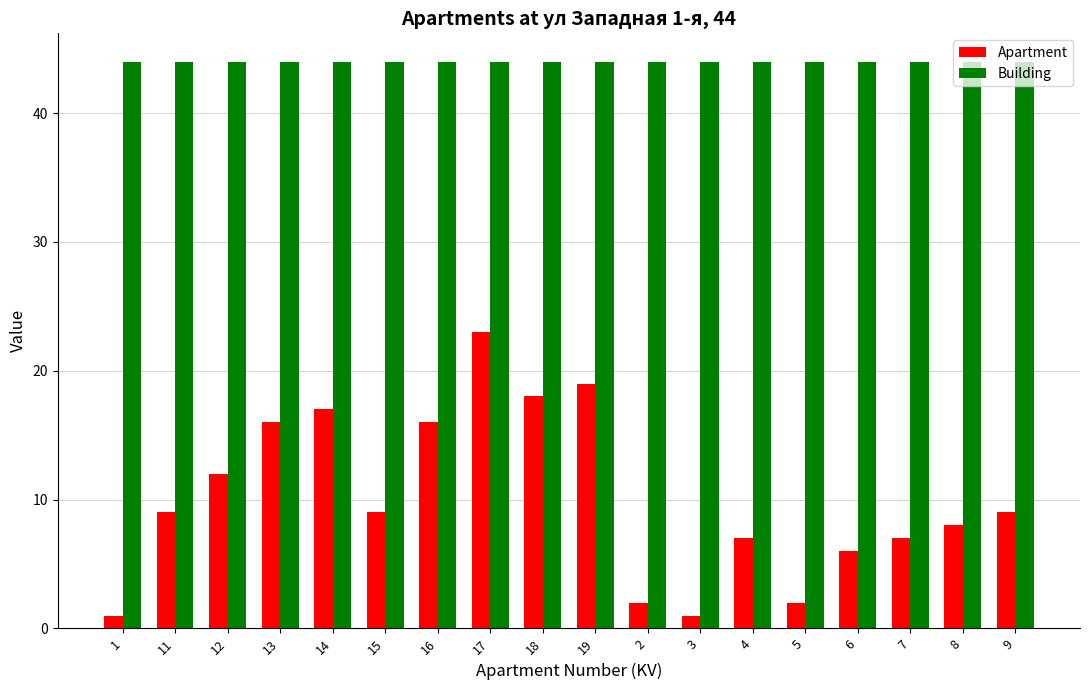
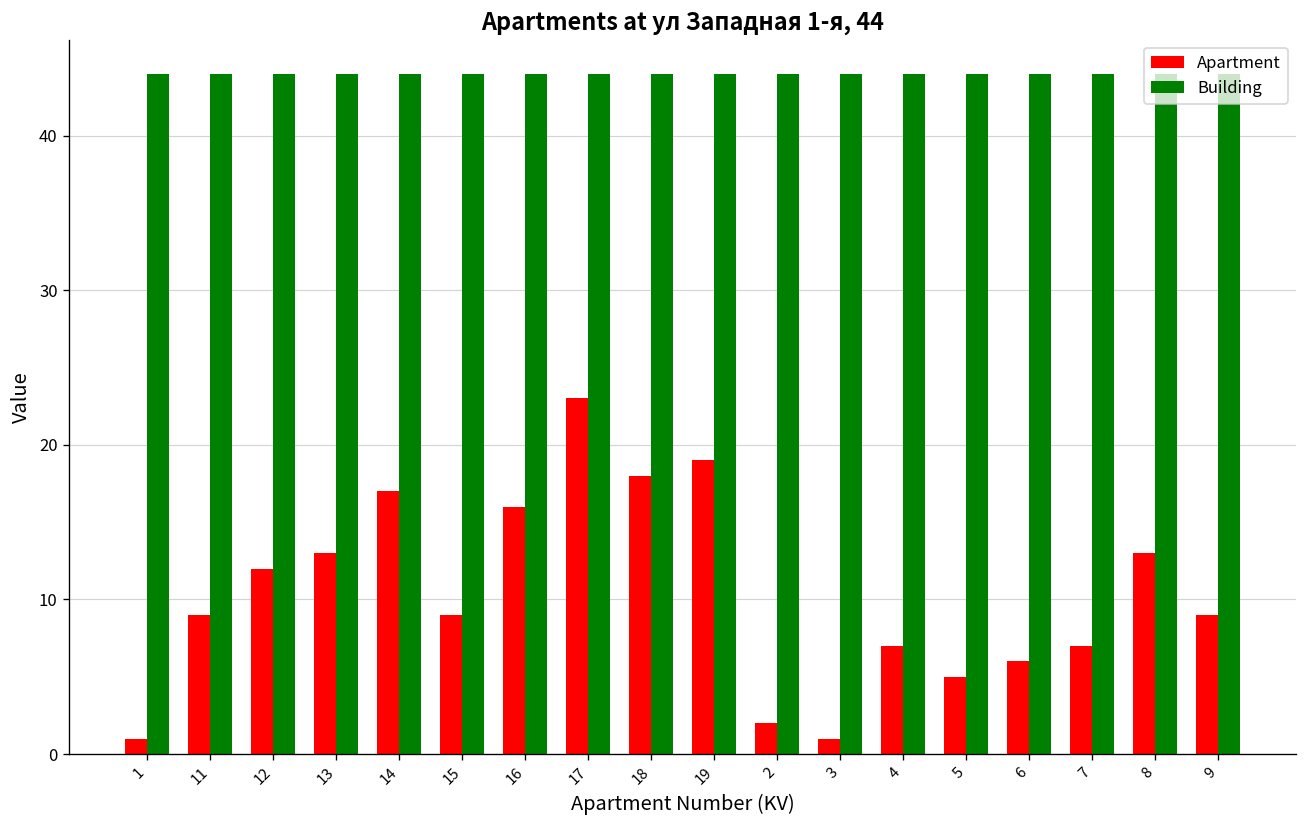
  {
    "Apartment": {
      "1": 1,
      "11": 9,
      "12": 12,
-     "13": 16,
+     "13": 13,
      "14": 17,
      "15": 9,
      "16": 16,
      "17": 23,
      "18": 18,
      "19": 19,
      "2": 2,
      "3": 1,
      "4": 7,
-     "5": 2,
+     "5": 5,
      "6": 6,
      "7": 7,
-     "8": 8,
+     "8": 13,
      "9": 9
    },
    "Building": {
      "1": 44,
      "11": 44,
      "12": 44,
      "13": 44,
      "14": 44,
      "15": 44,
      "16": 44,
      "17": 44,
      "18": 44,
      "19": 44,
      "2": 44,
      "3": 44,
      "4": 44,
      "5": 44,
      "6": 44,
      "7": 44
    }
  }
